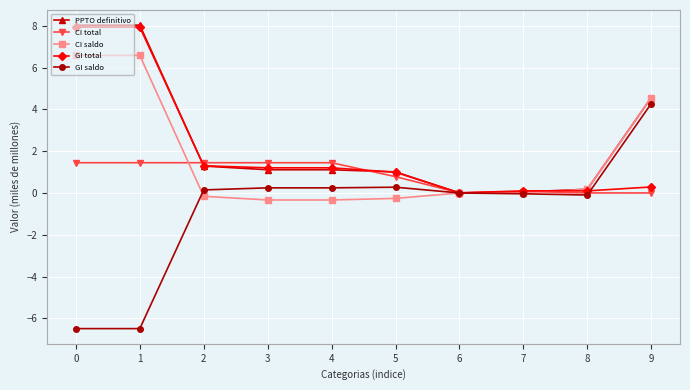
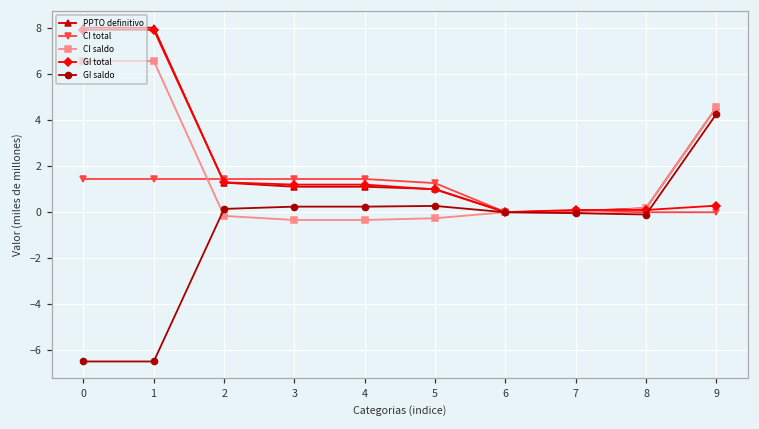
  {
    "CI total": {
      "0": 1.4,
      "1": 1.4,
      "2": 1.4,
      "3": 1.4,
      "4": 1.4,
-     "5": 0.8,
+     "5": 1.3,
      "9": 0.0
    },
    "CI saldo": {
      "1": 6.6,
      "2": -0.2,
      "3": -0.3,
      "4": -0.3,
      "5": -0.3
    }
  }
